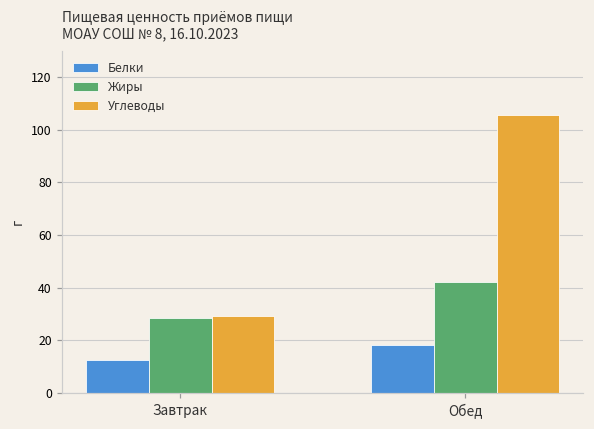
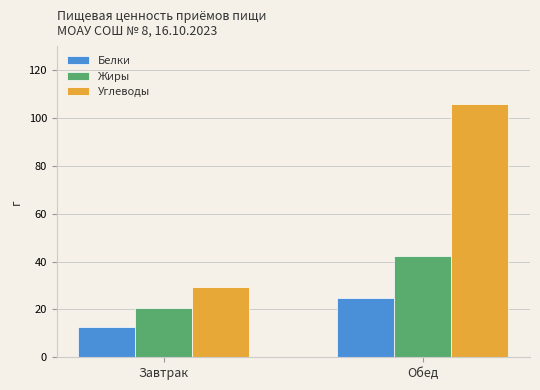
  {
    "Белки": {
      "Завтрак": 13,
-     "Обед": 18
+     "Обед": 25
    },
    "Жиры": {
-     "Завтрак": 29,
+     "Завтрак": 21,
      "Обед": 42
    },
    "Углеводы": {
      "Завтрак": 29,
      "Обед": 106
    }
  }
